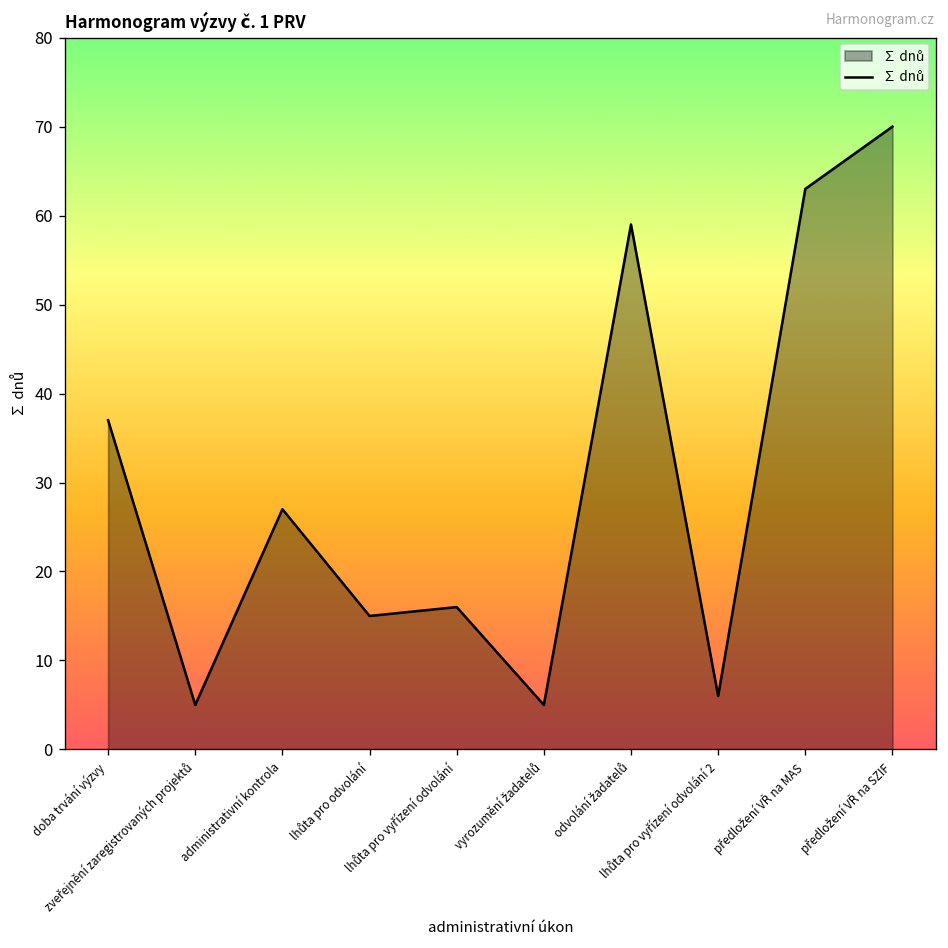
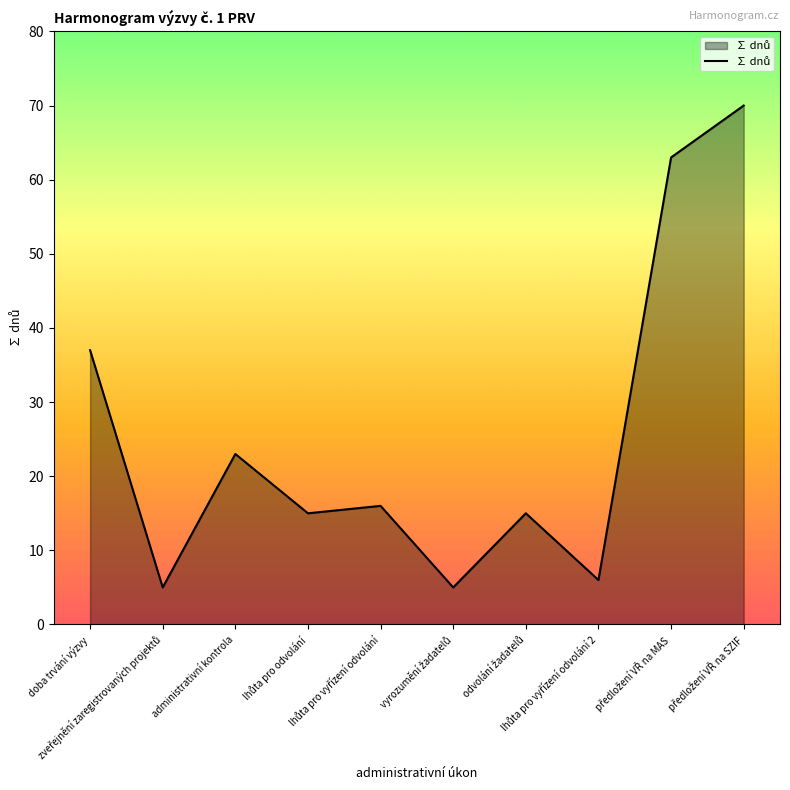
  {
    "doba trvání výzvy": 37,
    "zveřejnění zaregistrovaných projektů": 5,
-   "administrativní kontrola": 27,
+   "administrativní kontrola": 23,
    "lhůta pro odvolání": 15,
    "lhůta pro vyřízení odvolání": 16,
    "vyrozumění žadatelů": 5,
-   "odvolání žadatelů": 59,
+   "odvolání žadatelů": 15,
    "lhůta pro vyřízení odvolání 2": 6,
    "předložení VŘ na MAS": 63,
    "předložení VŘ na SZIF": 70
  }
